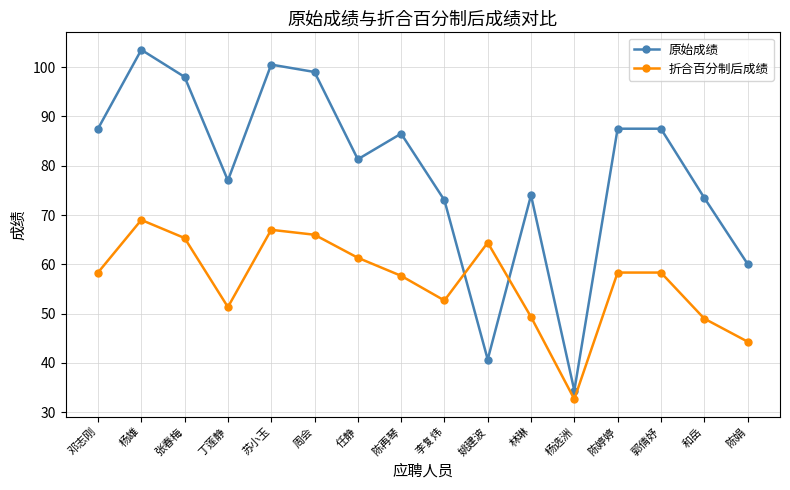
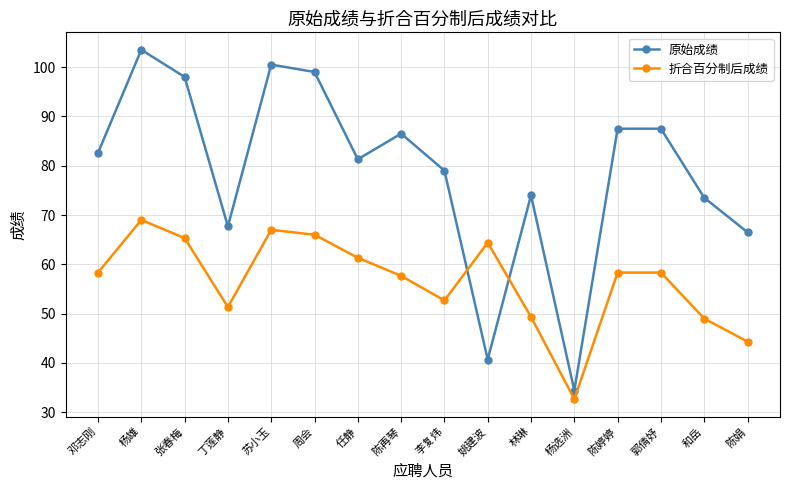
  {
    "原始成绩": {
-     "邓志刚": 88,
+     "邓志刚": 83,
      "杨雄": 104,
      "张春梅": 98,
-     "丁莲静": 77,
+     "丁莲静": 68,
      "苏小玉": 101,
      "周会": 99,
      "任静": 81,
      "陈再琴": 87,
-     "李复炜": 73,
+     "李复炜": 79,
      "姚建波": 41,
      "林琳": 74,
      "杨选洲": 34,
      "陈婷婷": 88,
      "郭倩妤": 88,
      "和岳": 74,
-     "陈娟": 60
+     "陈娟": 67
    },
    "折合百分制后成绩": {
      "邓志刚": 58,
      "杨雄": 69,
      "张春梅": 65,
      "丁莲静": 51,
      "苏小玉": 67,
      "周会": 66,
      "任静": 61,
      "陈再琴": 58,
      "李复炜": 53,
      "姚建波": 64,
      "林琳": 49,
      "杨选洲": 33,
      "陈婷婷": 58,
      "郭倩妤": 58,
      "和岳": 49,
      "陈娟": 44
    }
  }
